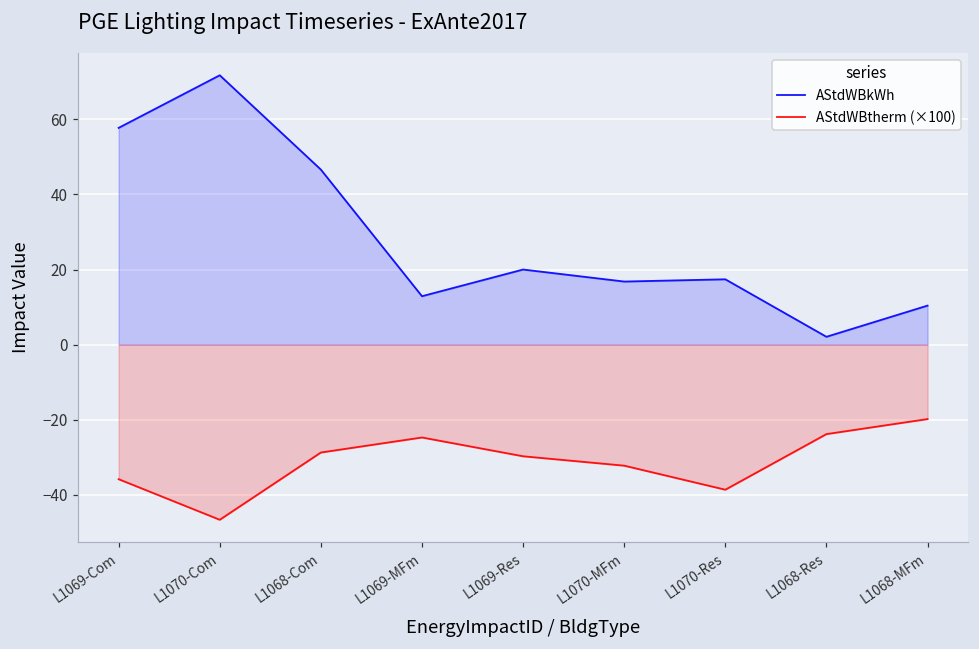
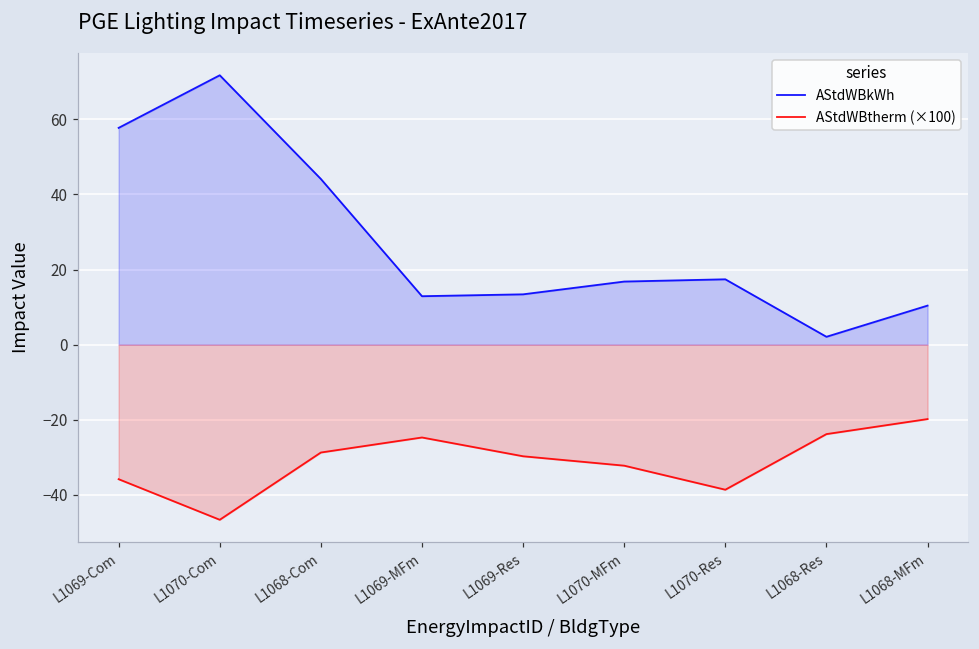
  {
    "AStdWBkWh": {
      "L1069-Com": 58,
      "L1070-Com": 72,
-     "L1068-Com": 47,
+     "L1068-Com": 44,
      "L1069-MFm": 13,
-     "L1069-Res": 20,
+     "L1069-Res": 13,
      "L1070-MFm": 17,
      "L1070-Res": 17,
      "L1068-Res": 2,
      "L1068-MFm": 10
    }
  }
